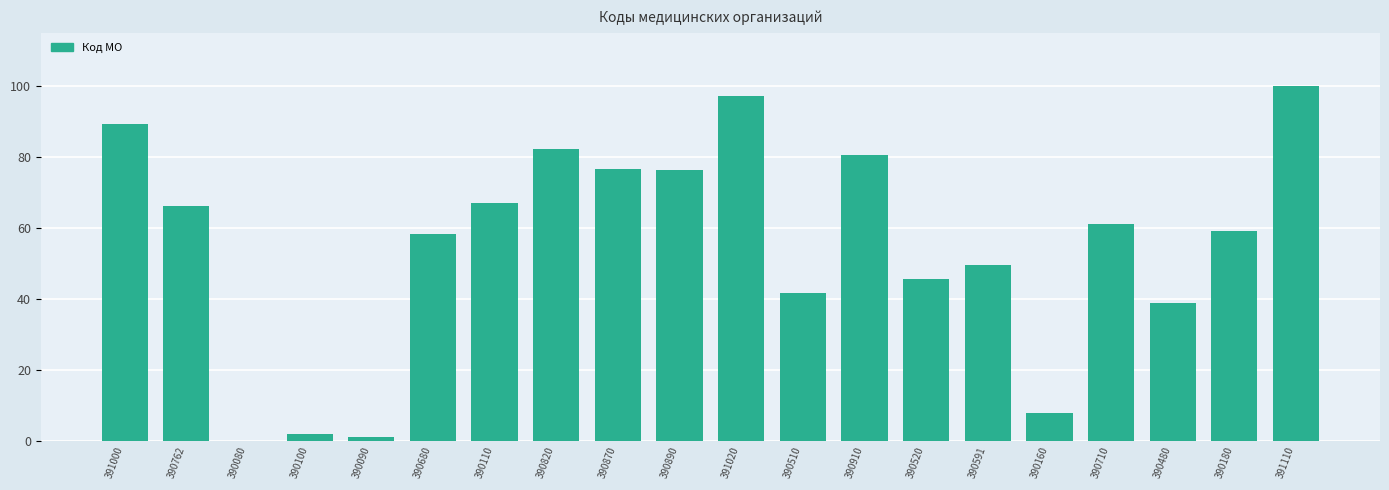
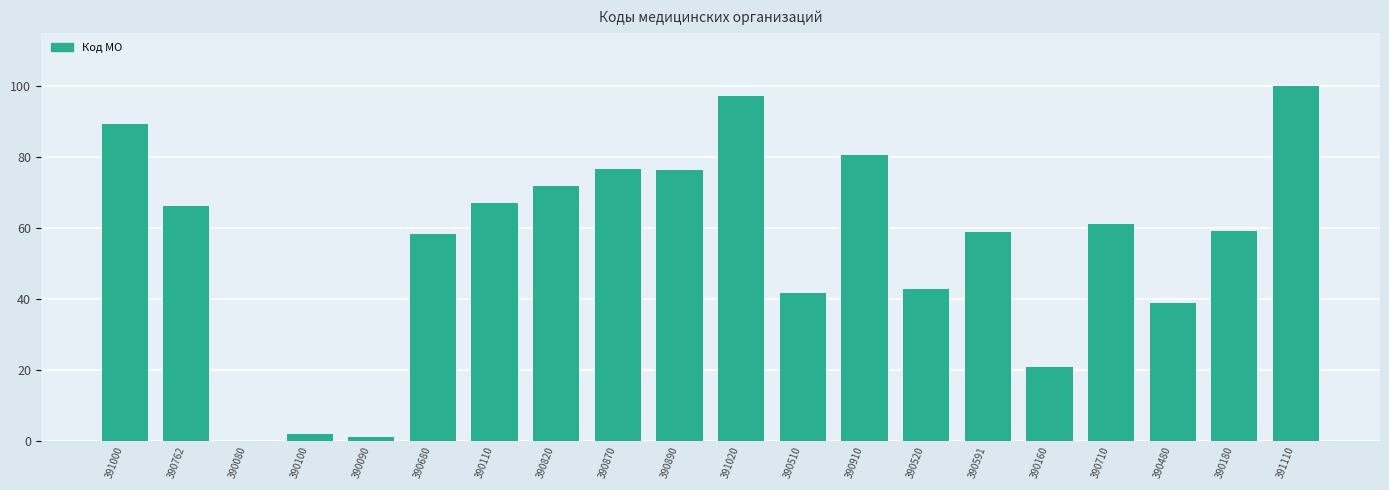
  {
    "391000": 89,
    "390762": 66,
    "390080": 0,
    "390100": 2,
    "390090": 1,
    "390680": 58,
    "390110": 67,
-   "390820": 82,
+   "390820": 72,
    "390870": 77,
    "390890": 76,
    "391020": 97,
    "390510": 42,
    "390910": 81,
-   "390520": 46,
-   "390591": 50,
-   "390160": 8,
+   "390520": 43,
+   "390591": 59,
+   "390160": 21,
    "390710": 61,
    "390480": 39,
    "390180": 59,
    "391110": 100
  }
